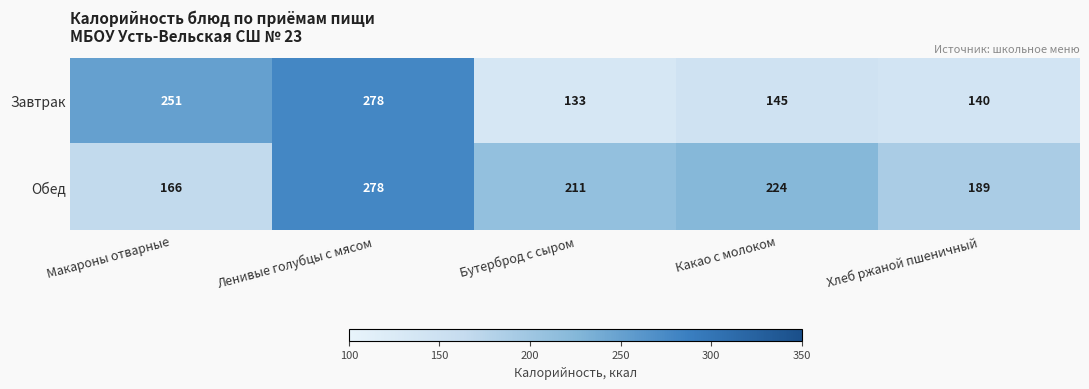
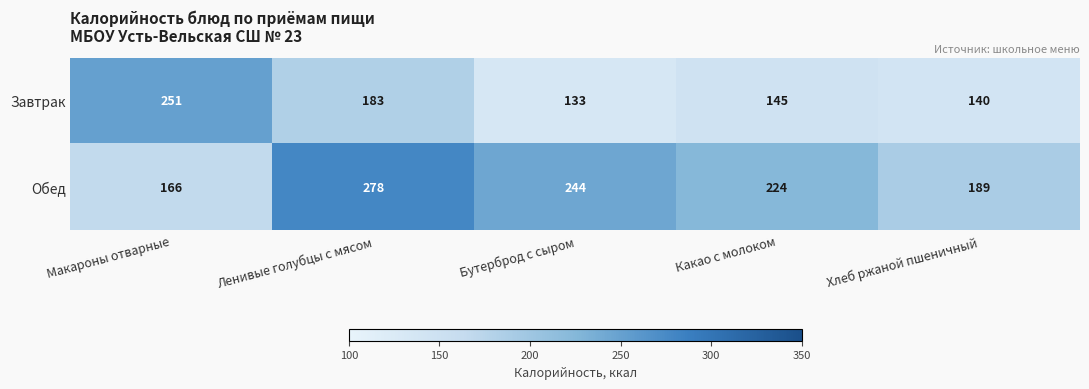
  {
    "Завтрак": {
      "Макароны отварные": 251,
-     "Ленивые голубцы с мясом": 278,
+     "Ленивые голубцы с мясом": 183,
      "Бутерброд с сыром": 133,
      "Какао с молоком": 145,
      "Хлеб ржаной пшеничный": 140
    },
    "Обед": {
      "Макароны отварные": 166,
      "Ленивые голубцы с мясом": 278,
-     "Бутерброд с сыром": 211,
+     "Бутерброд с сыром": 244,
      "Какао с молоком": 224,
      "Хлеб ржаной пшеничный": 189
    }
  }
